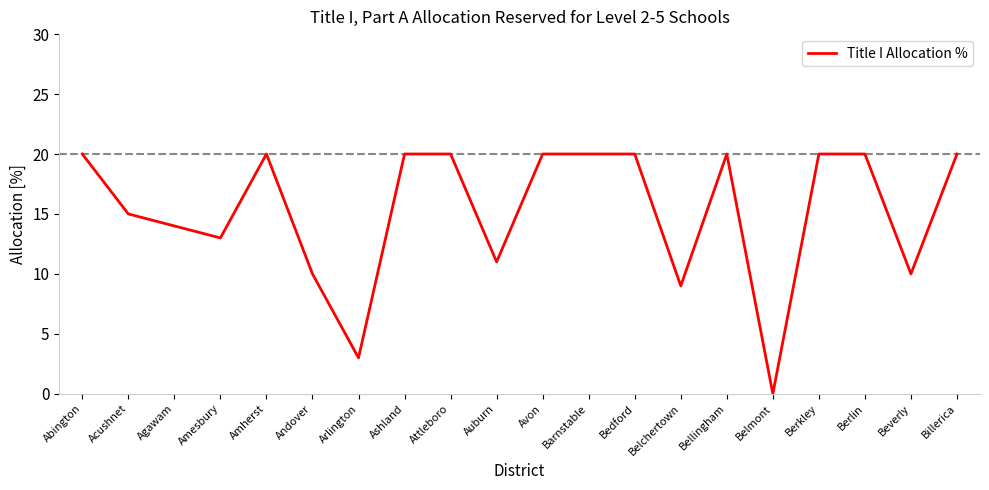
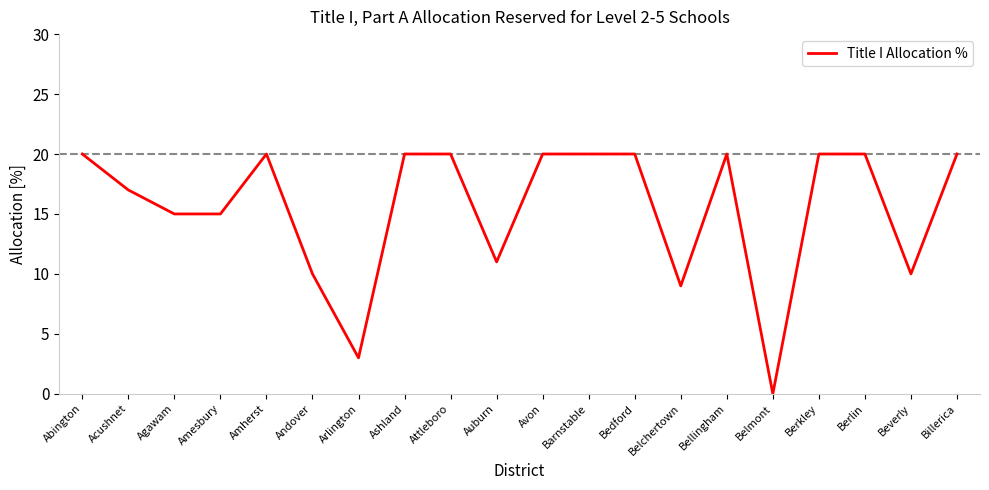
  {
    "Abington": 20.0,
-   "Acushnet": 15.0,
-   "Agawam": 14.0,
-   "Amesbury": 13.0,
+   "Acushnet": 17.0,
+   "Agawam": 15.0,
+   "Amesbury": 15.0,
    "Amherst": 20.0,
    "Andover": 10.0,
    "Arlington": 3.0,
    "Ashland": 20.0,
    "Attleboro": 20.0,
    "Auburn": 11.0,
    "Avon": 20.0,
    "Barnstable": 20.0,
    "Bedford": 20.0,
    "Belchertown": 9.0,
    "Bellingham": 20.0,
    "Belmont": 0.0,
    "Berkley": 20.0,
    "Berlin": 20.0,
    "Beverly": 10.0,
    "Billerica": 20.0
  }
